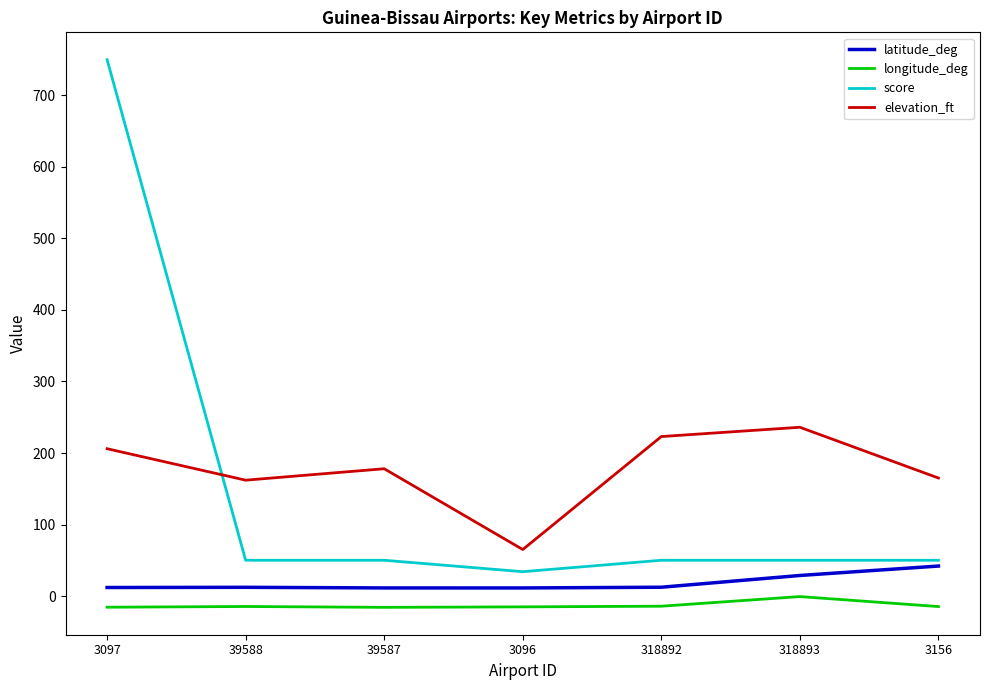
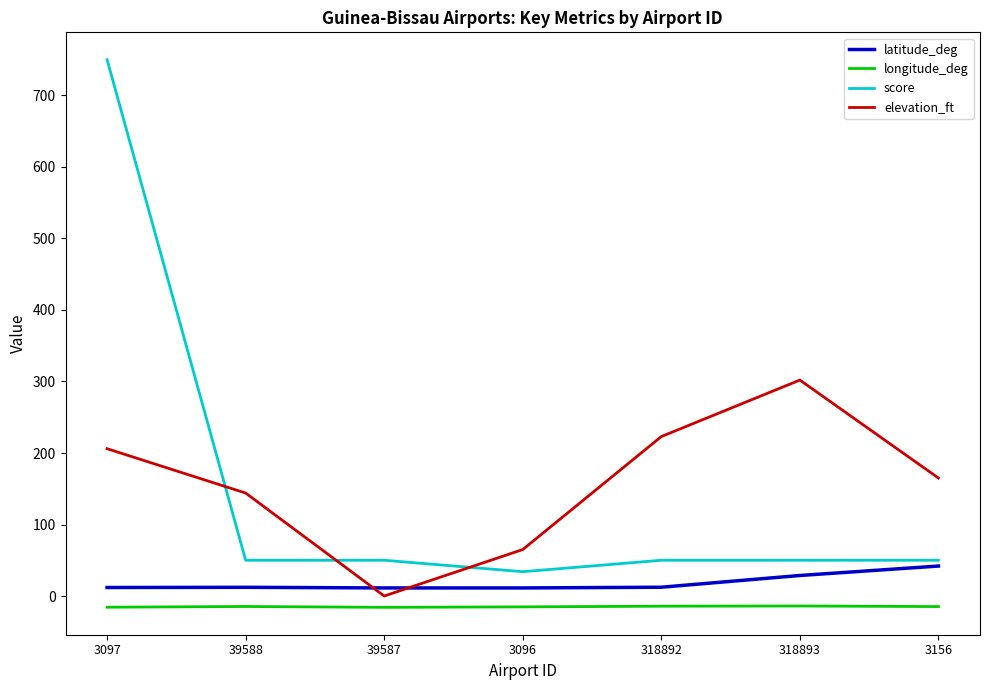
  {
    "latitude_deg": {
      "3097": 10,
      "39588": 10,
      "39587": 10,
      "3096": 10,
      "318892": 10,
      "318893": 30,
      "3156": 40
    },
    "longitude_deg": {
      "3097": -20,
      "39588": -10,
      "39587": -20,
      "3096": -20,
      "318892": -10,
-     "318893": 0,
+     "318893": -10,
      "3156": -10
    },
    "score": {
      "3097": 750,
      "39588": 50,
      "39587": 50,
      "3096": 30,
      "318892": 50,
      "318893": 50,
      "3156": 50
    },
    "elevation_ft": {
      "3097": 210,
-     "39588": 160,
-     "39587": 180,
+     "39588": 140,
+     "39587": 0,
      "3096": 70,
      "318892": 220,
-     "318893": 240,
+     "318893": 300,
      "3156": 170
    }
  }
